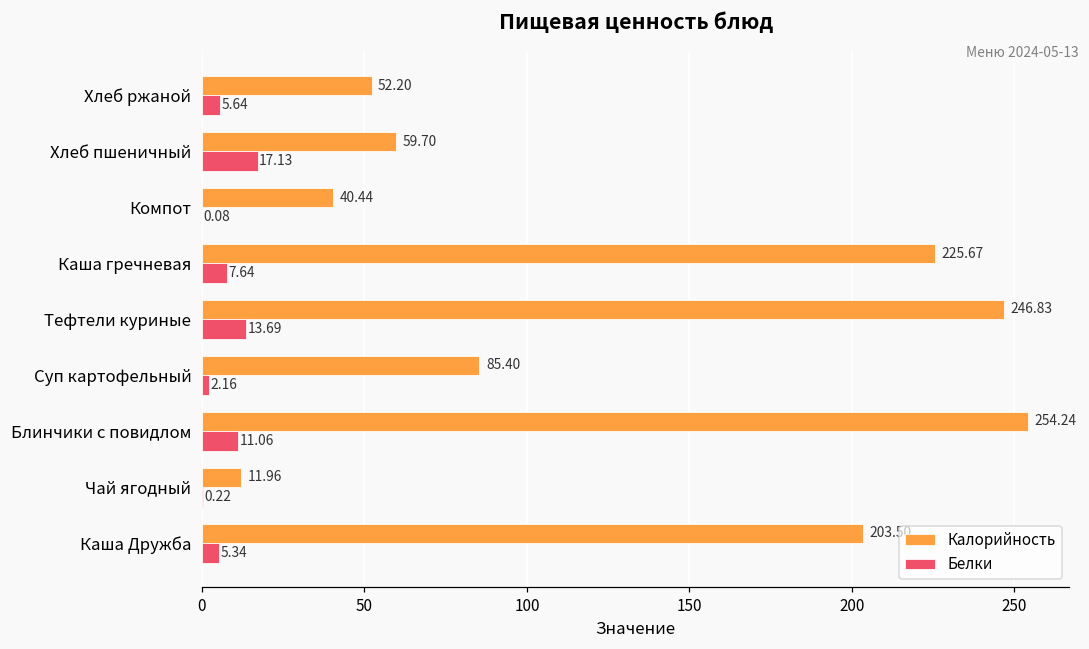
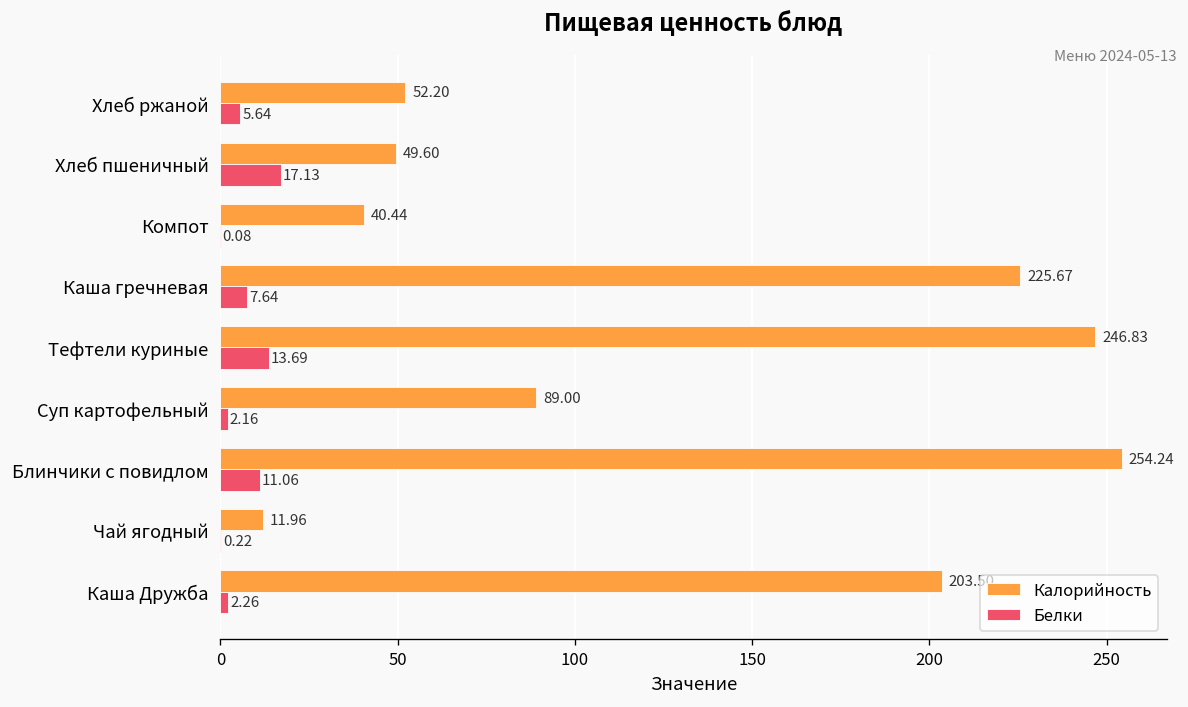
  {
    "Калорийность": {
      "Хлеб ржаной": 52.20,
-     "Хлеб пшеничный": 59.70,
+     "Хлеб пшеничный": 49.60,
      "Компот": 40.44,
      "Каша гречневая": 225.67,
      "Тефтели куриные": 246.83,
-     "Суп картофельный": 85.40,
+     "Суп картофельный": 89.00,
      "Блинчики с повидлом": 254.24,
      "Чай ягодный": 11.96
    },
    "Белки": {
      "Хлеб ржаной": 5.64,
      "Хлеб пшеничный": 17.13,
      "Компот": 0.08,
      "Каша гречневая": 7.64,
      "Тефтели куриные": 13.69,
      "Суп картофельный": 2.16,
      "Блинчики с повидлом": 11.06,
      "Чай ягодный": 0.22,
-     "Каша Дружба": 5.34
+     "Каша Дружба": 2.26
    }
  }
